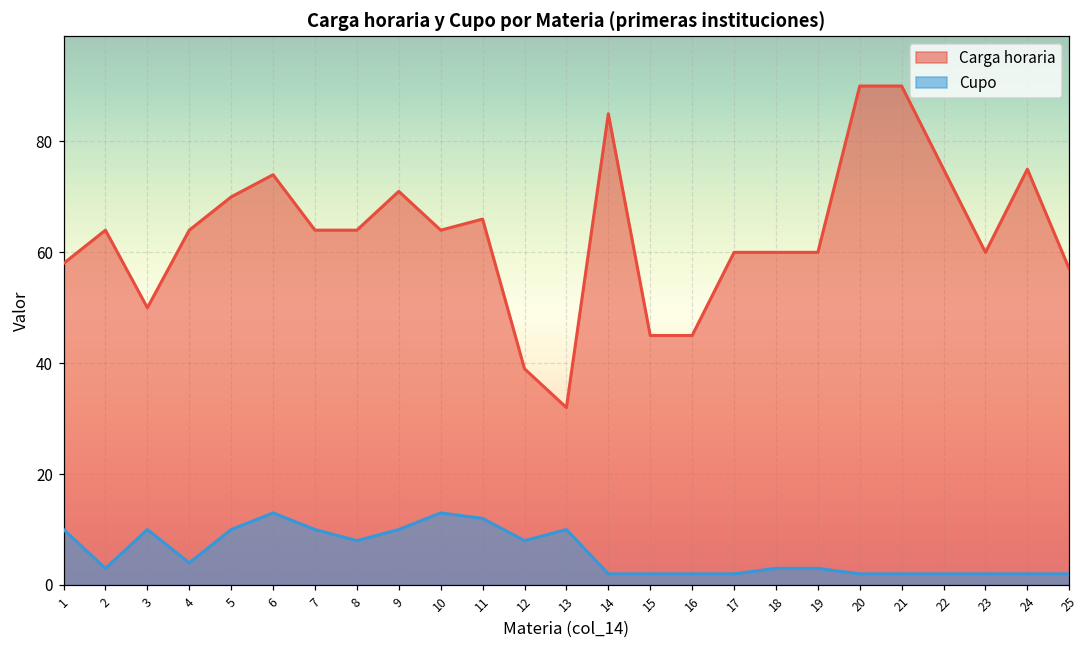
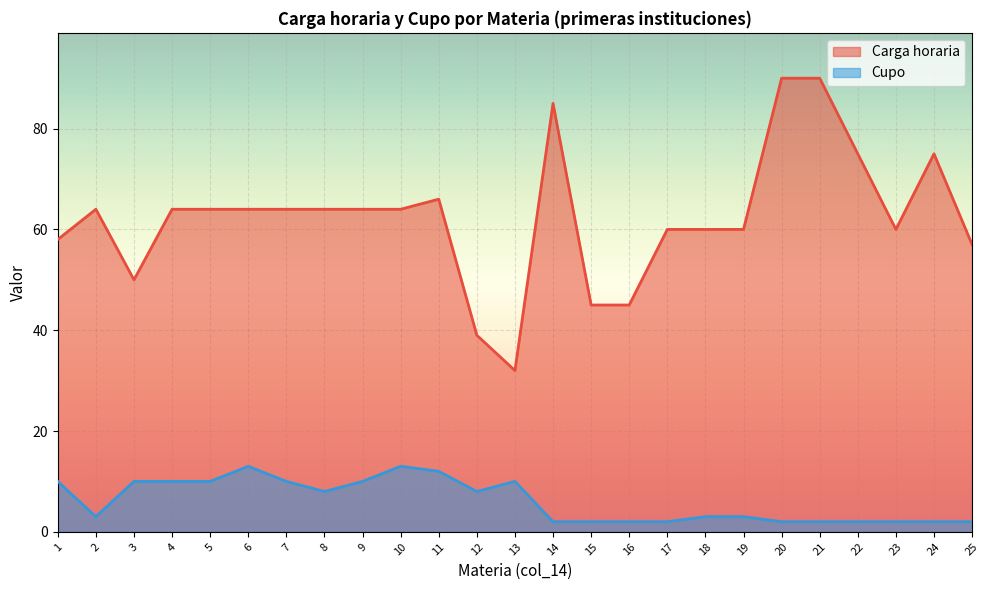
  {
    "Carga horaria": {
      "1": 58,
      "2": 64,
      "3": 50,
      "4": 64,
-     "5": 70,
-     "6": 74,
+     "5": 64,
+     "6": 64,
      "7": 64,
      "8": 64,
-     "9": 71,
+     "9": 64,
      "10": 64,
      "11": 66,
      "12": 39,
      "13": 32,
      "14": 85,
      "15": 45,
      "16": 45,
      "17": 60,
      "18": 60,
      "19": 60,
      "20": 90,
      "21": 90,
      "22": 75,
      "23": 60,
      "24": 75,
      "25": 57
    },
    "Cupo": {
      "1": 10,
      "2": 3,
      "3": 10,
-     "4": 4,
+     "4": 10,
      "5": 10,
      "6": 13,
      "7": 10,
      "8": 8,
      "9": 10,
      "10": 13,
      "11": 12,
      "12": 8,
      "13": 10,
      "14": 2,
      "15": 2,
      "16": 2,
      "17": 2,
      "18": 3,
      "19": 3,
      "20": 2,
      "21": 2,
      "22": 2,
      "23": 2,
      "24": 2,
      "25": 2
    }
  }
